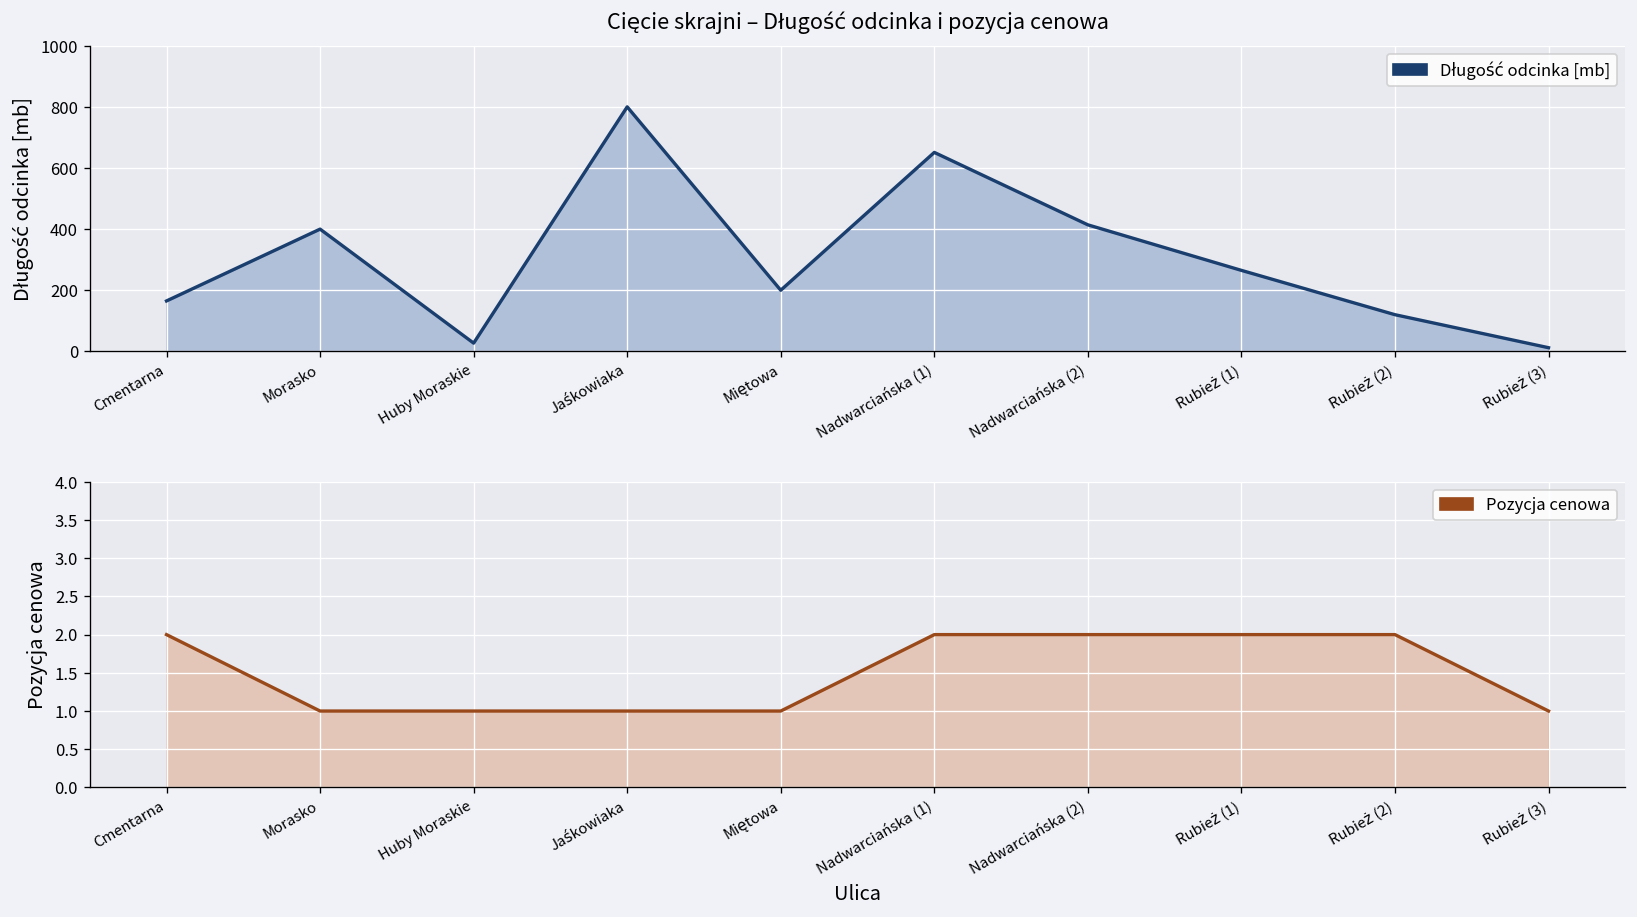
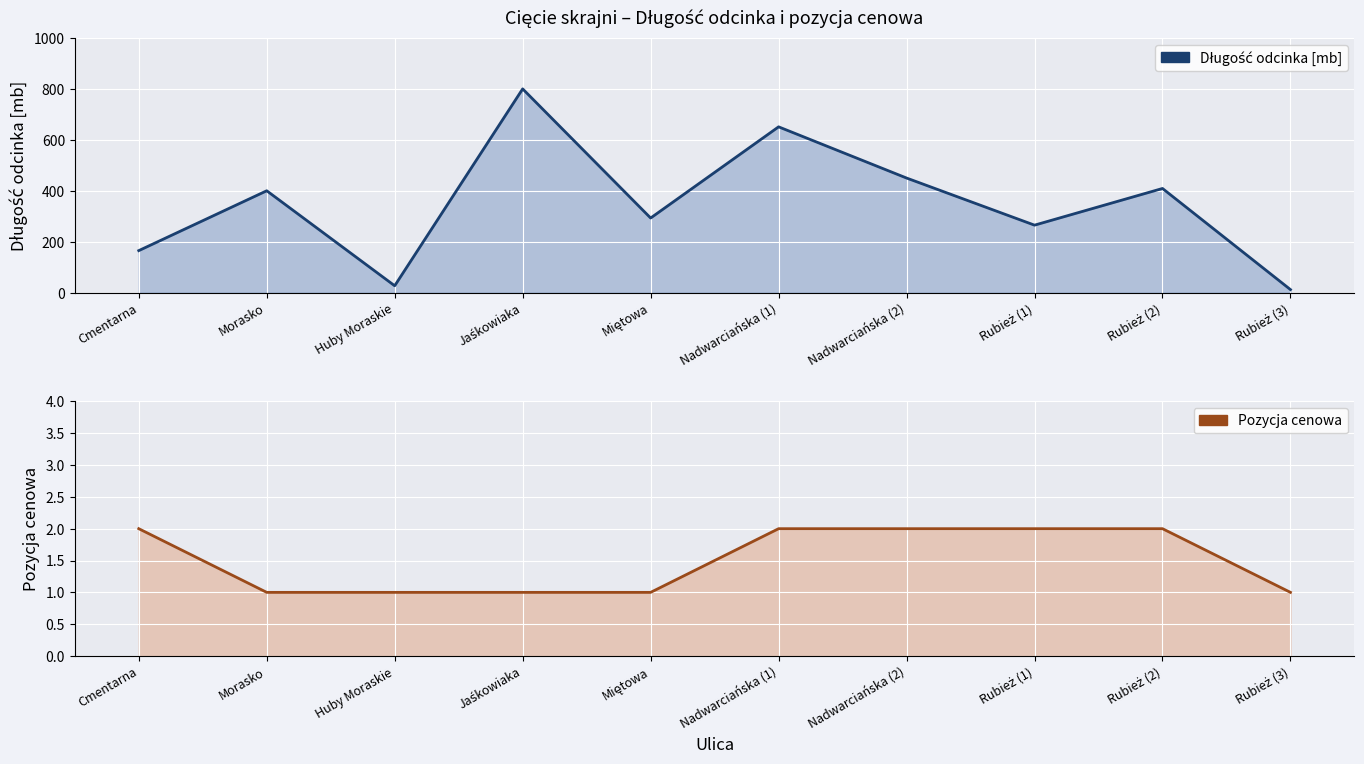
  {
    "Cięcie skrajni – Długość odcinka i pozycja cenowa": {
      "Cmentarna": 170,
      "Morasko": 400,
      "Huby Moraskie": 30,
      "Jaśkowiaka": 800,
-     "Miętowa": 200,
+     "Miętowa": 290,
      "Nadwarciańska (1)": 650,
-     "Nadwarciańska (2)": 410,
+     "Nadwarciańska (2)": 450,
      "Rubież (1)": 270,
-     "Rubież (2)": 120,
+     "Rubież (2)": 410,
      "Rubież (3)": 10
    }
  }
